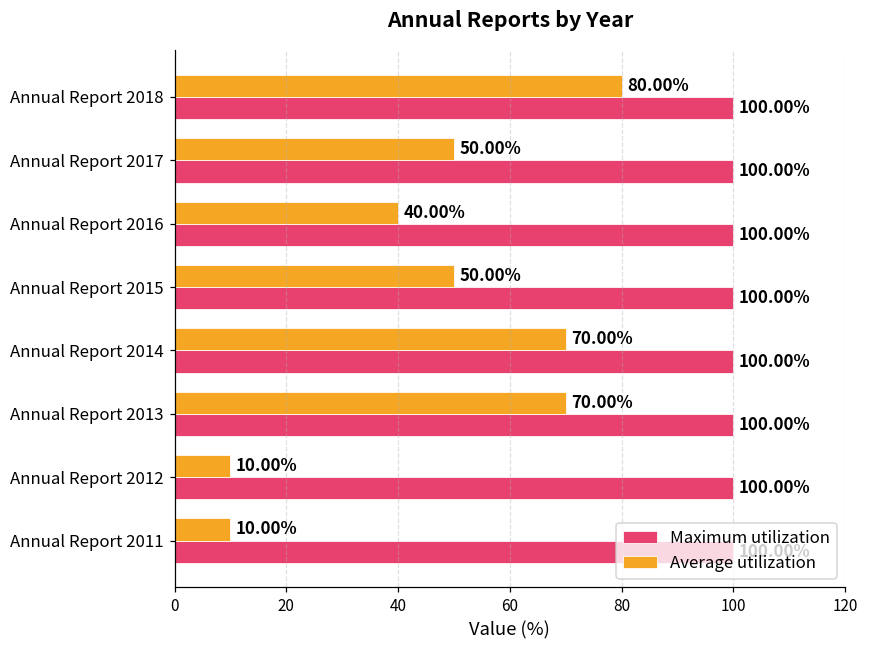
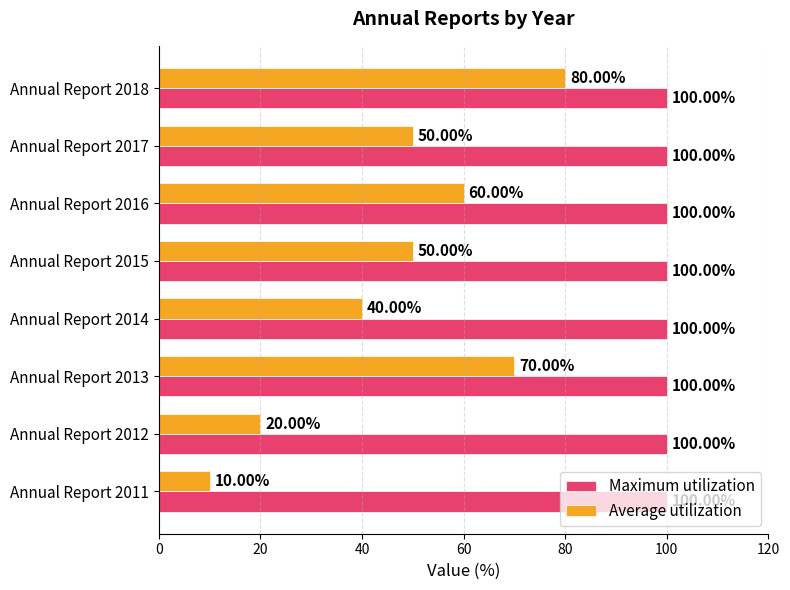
  {
    "Maximum utilization": {
      "Annual Report 2018": "100.00%",
      "Annual Report 2017": "100.00%",
      "Annual Report 2016": "100.00%",
      "Annual Report 2015": "100.00%",
      "Annual Report 2014": "100.00%",
      "Annual Report 2013": "100.00%",
      "Annual Report 2012": "100.00%"
    },
    "Average utilization": {
      "Annual Report 2018": "80.00%",
      "Annual Report 2017": "50.00%",
-     "Annual Report 2016": "40.00%",
+     "Annual Report 2016": "60.00%",
      "Annual Report 2015": "50.00%",
-     "Annual Report 2014": "70.00%",
+     "Annual Report 2014": "40.00%",
      "Annual Report 2013": "70.00%",
-     "Annual Report 2012": "10.00%",
+     "Annual Report 2012": "20.00%",
      "Annual Report 2011": "10.00%"
    }
  }
